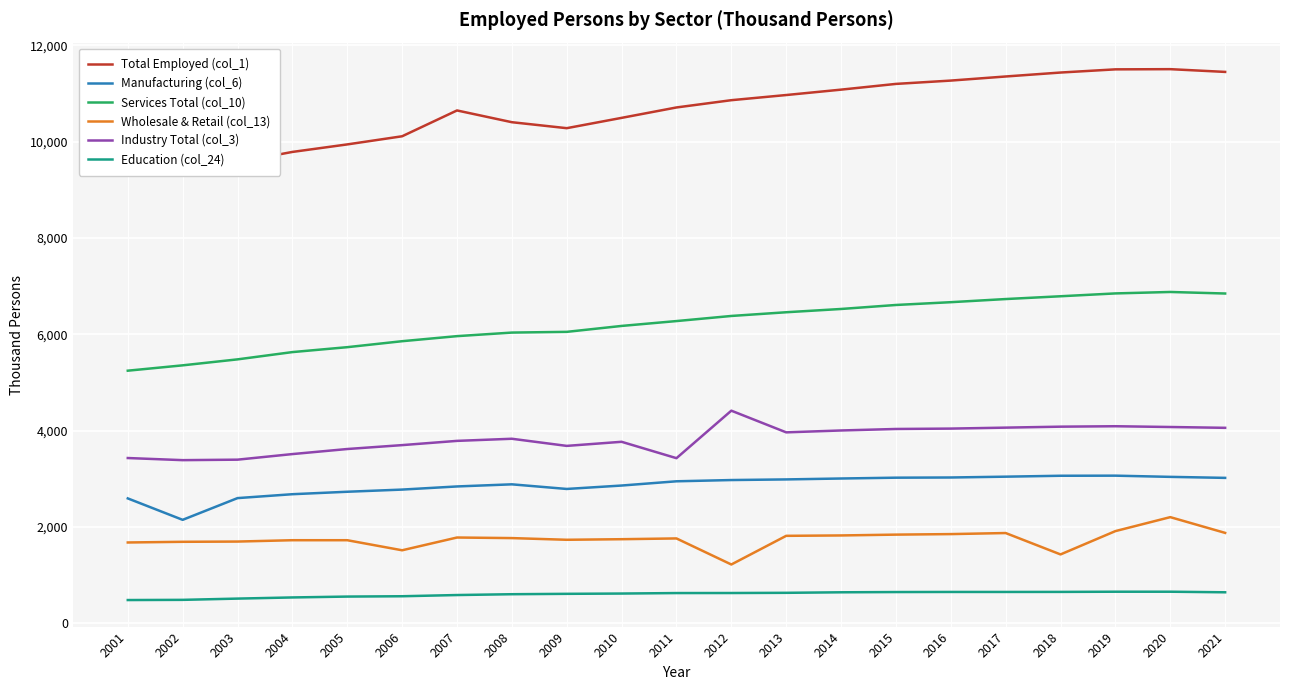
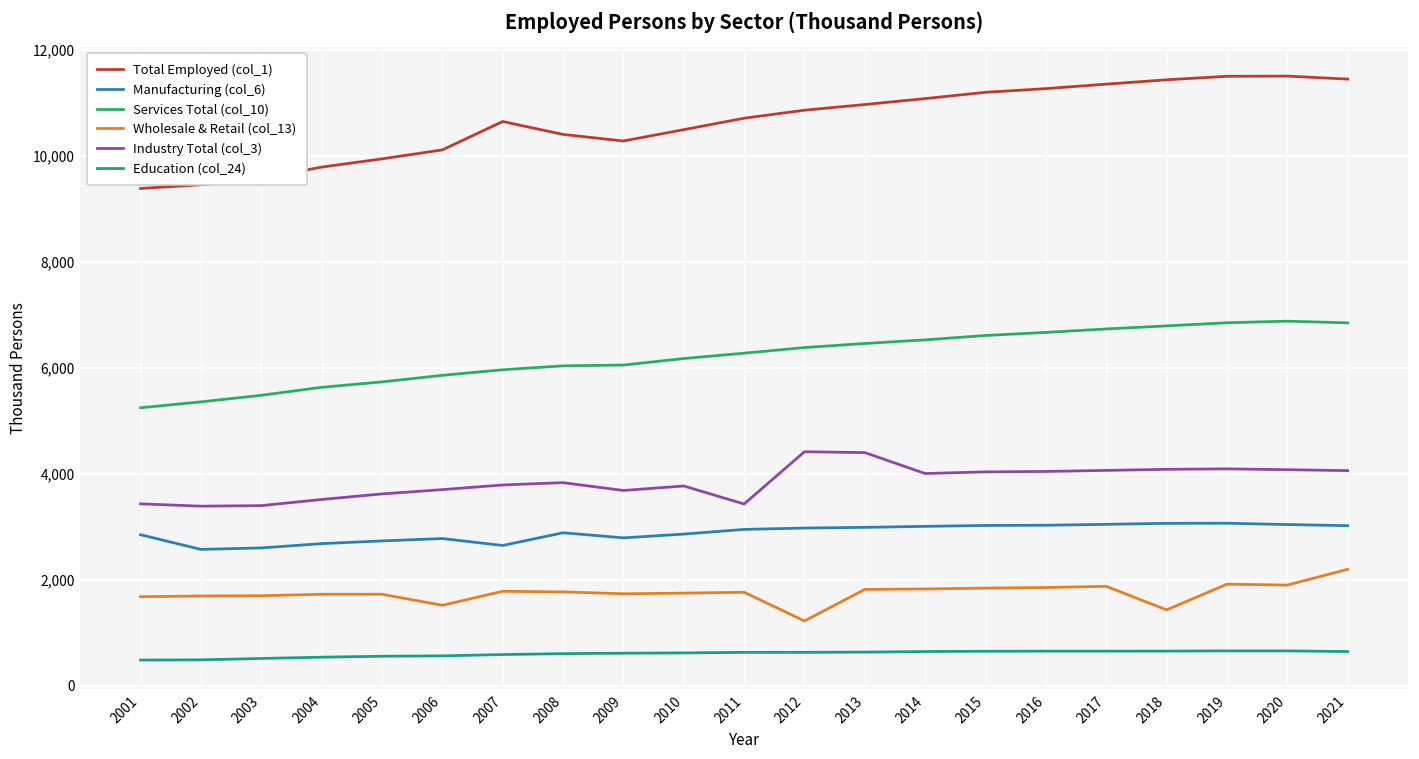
  {
    "Total Employed (col_1)": {
      "2004": "9,800",
      "2005": "9,900",
      "2006": "10,100",
      "2007": "10,600",
      "2008": "10,400",
      "2009": "10,300",
      "2010": "10,500",
      "2011": "10,700",
      "2012": "10,900",
      "2013": "11,000",
      "2014": "11,100",
      "2015": "11,200",
      "2016": "11,300",
      "2017": "11,400",
      "2018": "11,400",
      "2019": "11,500",
      "2020": "11,500",
      "2021": "11,400"
    },
    "Manufacturing (col_6)": {
-     "2001": "2,600",
-     "2002": "2,100",
+     "2001": "2,800",
+     "2002": "2,600",
      "2003": "2,600",
      "2004": "2,700",
      "2005": "2,700",
      "2006": "2,800",
-     "2007": "2,800",
+     "2007": "2,600",
      "2008": "2,900",
      "2009": "2,800",
      "2010": "2,900",
      "2011": "2,900",
      "2012": "3,000",
      "2013": "3,000",
      "2014": "3,000",
      "2015": "3,000",
      "2016": "3,000",
      "2017": "3,000",
      "2018": "3,100",
      "2019": "3,100",
      "2020": "3,000",
      "2021": "3,000"
    },
    "Wholesale & Retail (col_13)": {
      "2001": "1,700",
      "2002": "1,700",
      "2003": "1,700",
      "2004": "1,700",
      "2005": "1,700",
      "2006": "1,500",
      "2007": "1,800",
      "2008": "1,800",
      "2009": "1,700",
      "2010": "1,700",
      "2011": "1,800",
      "2012": "1,200",
      "2013": "1,800",
      "2014": "1,800",
      "2015": "1,800",
      "2016": "1,900",
      "2017": "1,900",
      "2018": "1,400",
      "2019": "1,900",
-     "2020": "2,200",
-     "2021": "1,900"
+     "2020": "1,900",
+     "2021": "2,200"
    },
    "Industry Total (col_3)": {
      "2001": "3,400",
      "2002": "3,400",
      "2003": "3,400",
      "2004": "3,500",
      "2005": "3,600",
      "2006": "3,700",
      "2007": "3,800",
      "2008": "3,800",
      "2009": "3,700",
      "2010": "3,800",
      "2011": "3,400",
      "2012": "4,400",
-     "2013": "4,000",
+     "2013": "4,400",
      "2014": "4,000",
      "2015": "4,000",
      "2016": "4,000",
      "2017": "4,100",
      "2018": "4,100",
      "2019": "4,100",
      "2020": "4,100",
      "2021": "4,100"
    }
  }
